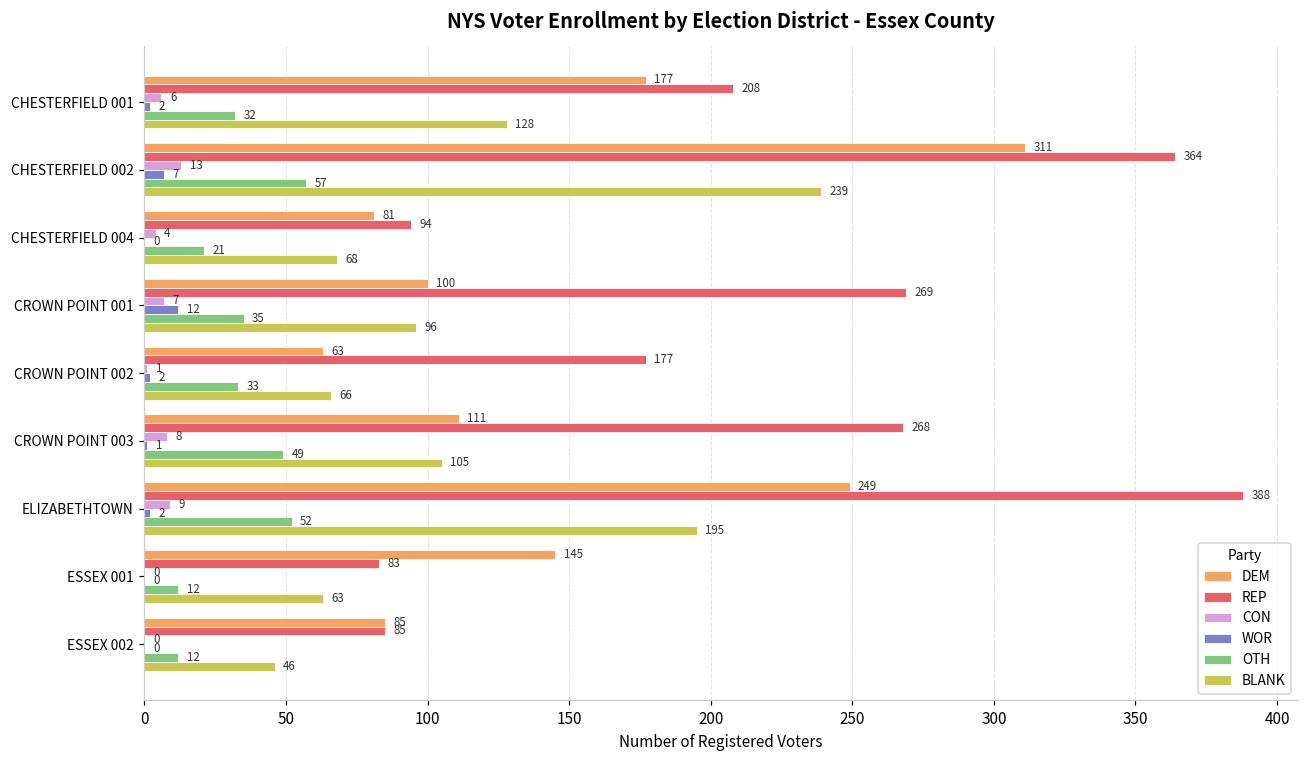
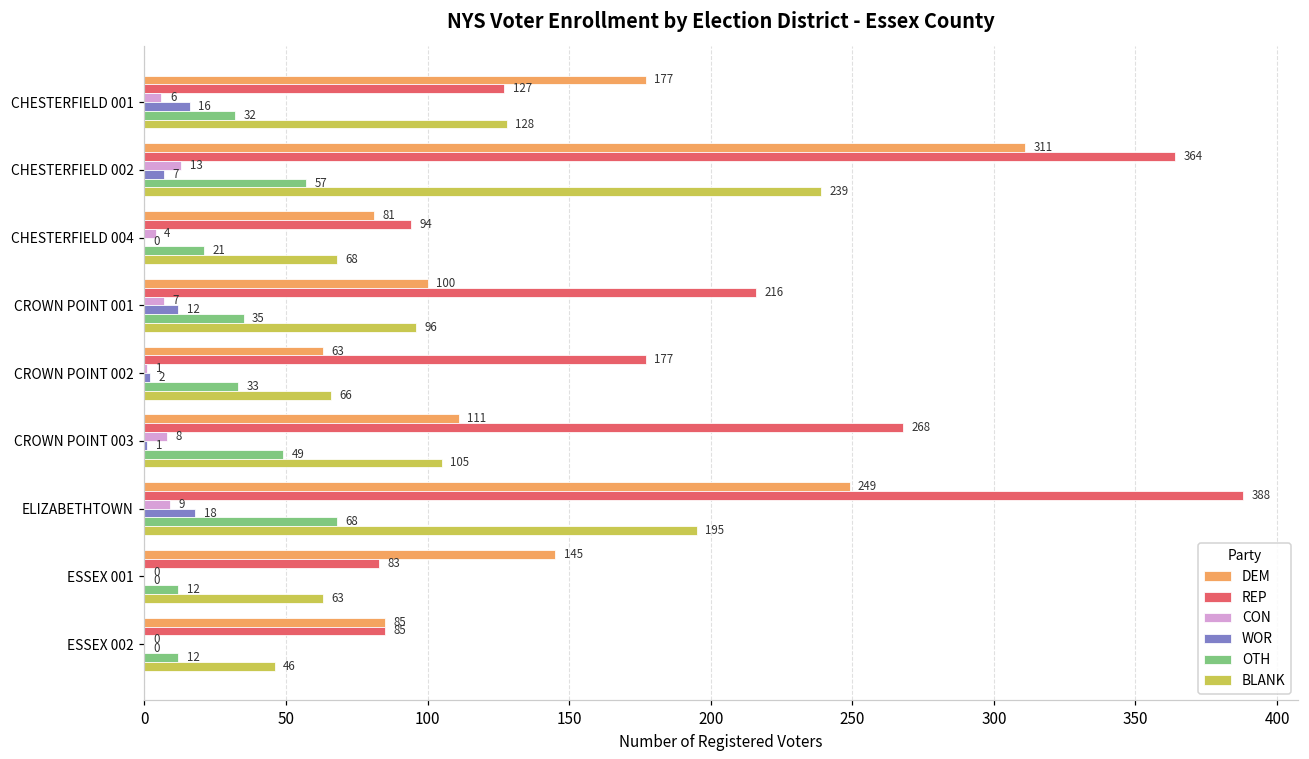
  {
    "REP": {
-     "CHESTERFIELD 001": 208,
+     "CHESTERFIELD 001": 127,
      "CHESTERFIELD 002": 364,
      "CHESTERFIELD 004": 94,
-     "CROWN POINT 001": 269,
+     "CROWN POINT 001": 216,
      "CROWN POINT 002": 177,
      "CROWN POINT 003": 268,
      "ELIZABETHTOWN": 388,
      "ESSEX 001": 83
    },
    "CON": {
      "CHESTERFIELD 001": 6,
      "CHESTERFIELD 002": 13,
      "CHESTERFIELD 004": 4,
      "CROWN POINT 001": 7,
      "CROWN POINT 002": 1,
      "CROWN POINT 003": 8,
      "ELIZABETHTOWN": 9
    },
    "WOR": {
-     "CHESTERFIELD 001": 2,
+     "CHESTERFIELD 001": 16,
      "CHESTERFIELD 002": 7,
      "CHESTERFIELD 004": 0,
      "CROWN POINT 001": 12,
      "CROWN POINT 002": 2,
      "CROWN POINT 003": 1,
-     "ELIZABETHTOWN": 2
+     "ELIZABETHTOWN": 18
    },
    "OTH": {
      "CHESTERFIELD 001": 32,
      "CHESTERFIELD 002": 57,
      "CHESTERFIELD 004": 21,
      "CROWN POINT 001": 35,
      "CROWN POINT 002": 33,
      "CROWN POINT 003": 49,
-     "ELIZABETHTOWN": 52,
+     "ELIZABETHTOWN": 68,
      "ESSEX 001": 12,
      "ESSEX 002": 12
    }
  }
